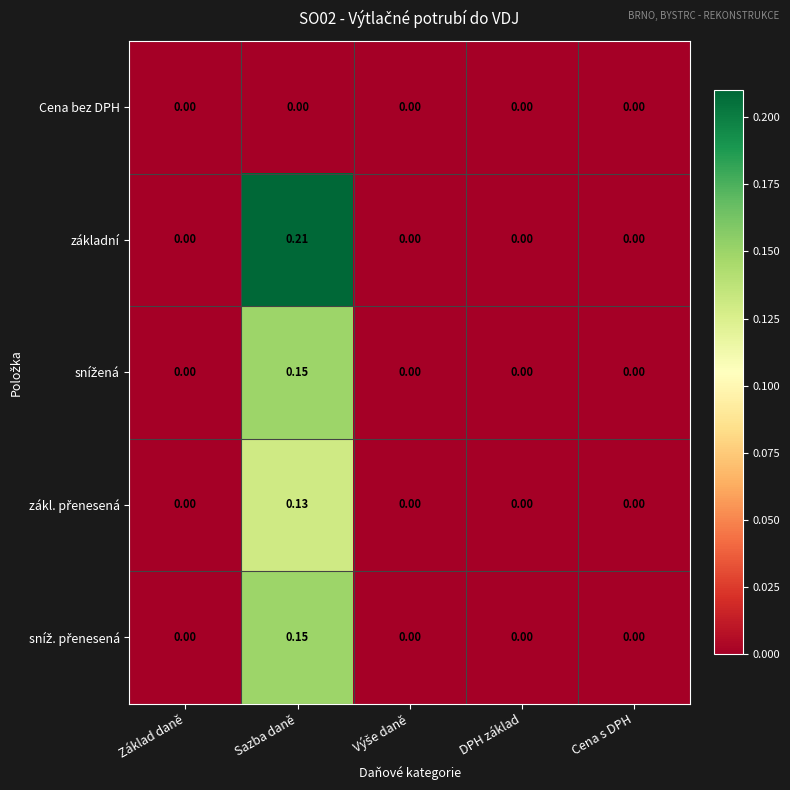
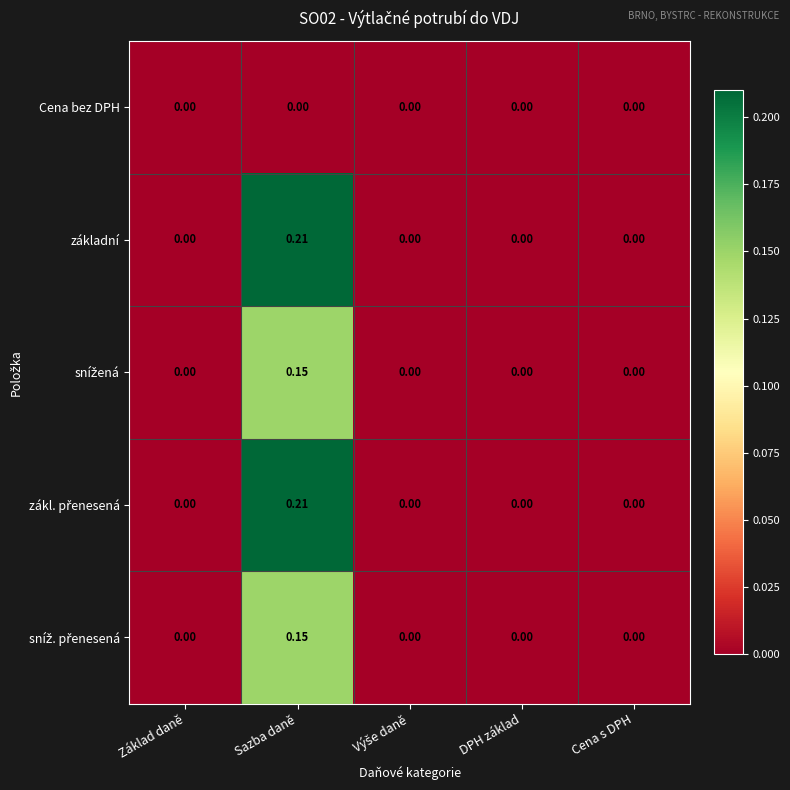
  {
    "Cena bez DPH": {
      "Základ daně": 0.00,
      "Sazba daně": 0.00,
      "Výše daně": 0.00,
      "DPH základ": 0.00,
      "Cena s DPH": 0.00
    },
    "základní": {
      "Základ daně": 0.00,
      "Sazba daně": 0.21,
      "Výše daně": 0.00,
      "DPH základ": 0.00,
      "Cena s DPH": 0.00
    },
    "snížená": {
      "Základ daně": 0.00,
      "Sazba daně": 0.15,
      "Výše daně": 0.00,
      "DPH základ": 0.00,
      "Cena s DPH": 0.00
    },
    "zákl. přenesená": {
      "Základ daně": 0.00,
-     "Sazba daně": 0.13,
+     "Sazba daně": 0.21,
      "Výše daně": 0.00,
      "DPH základ": 0.00,
      "Cena s DPH": 0.00
    },
    "sníž. přenesená": {
      "Základ daně": 0.00,
      "Sazba daně": 0.15,
      "Výše daně": 0.00,
      "DPH základ": 0.00,
      "Cena s DPH": 0.00
    }
  }
